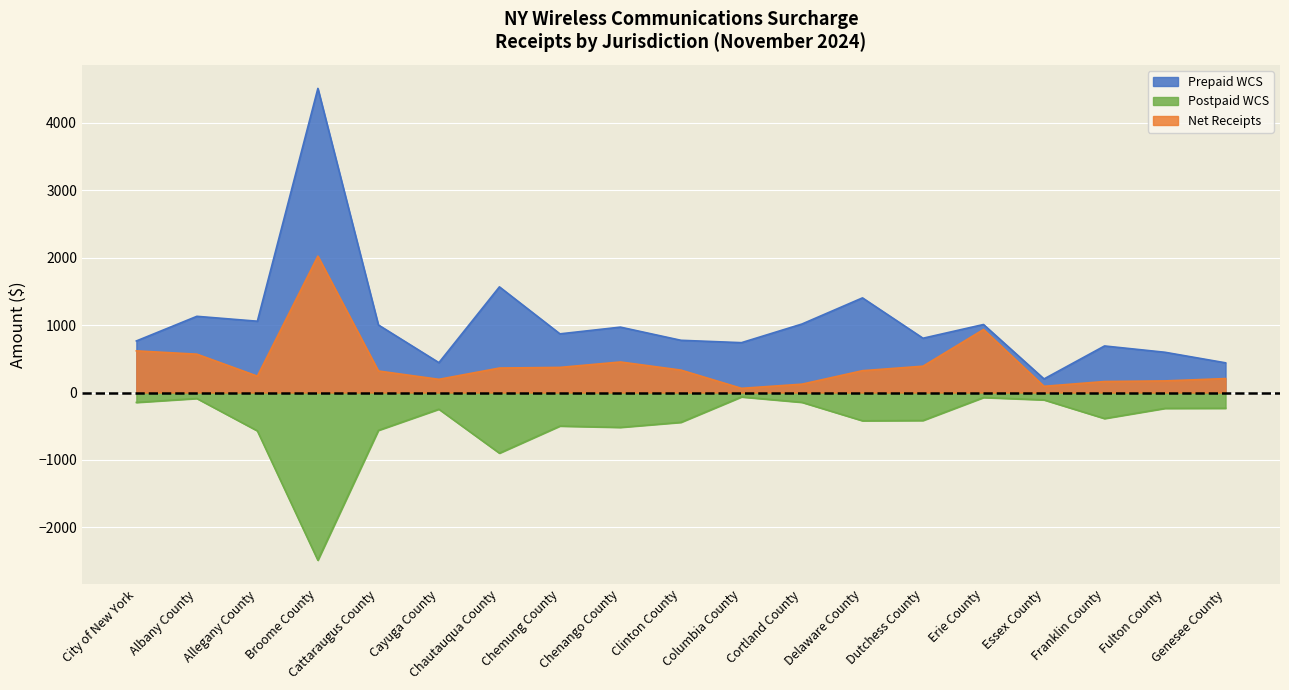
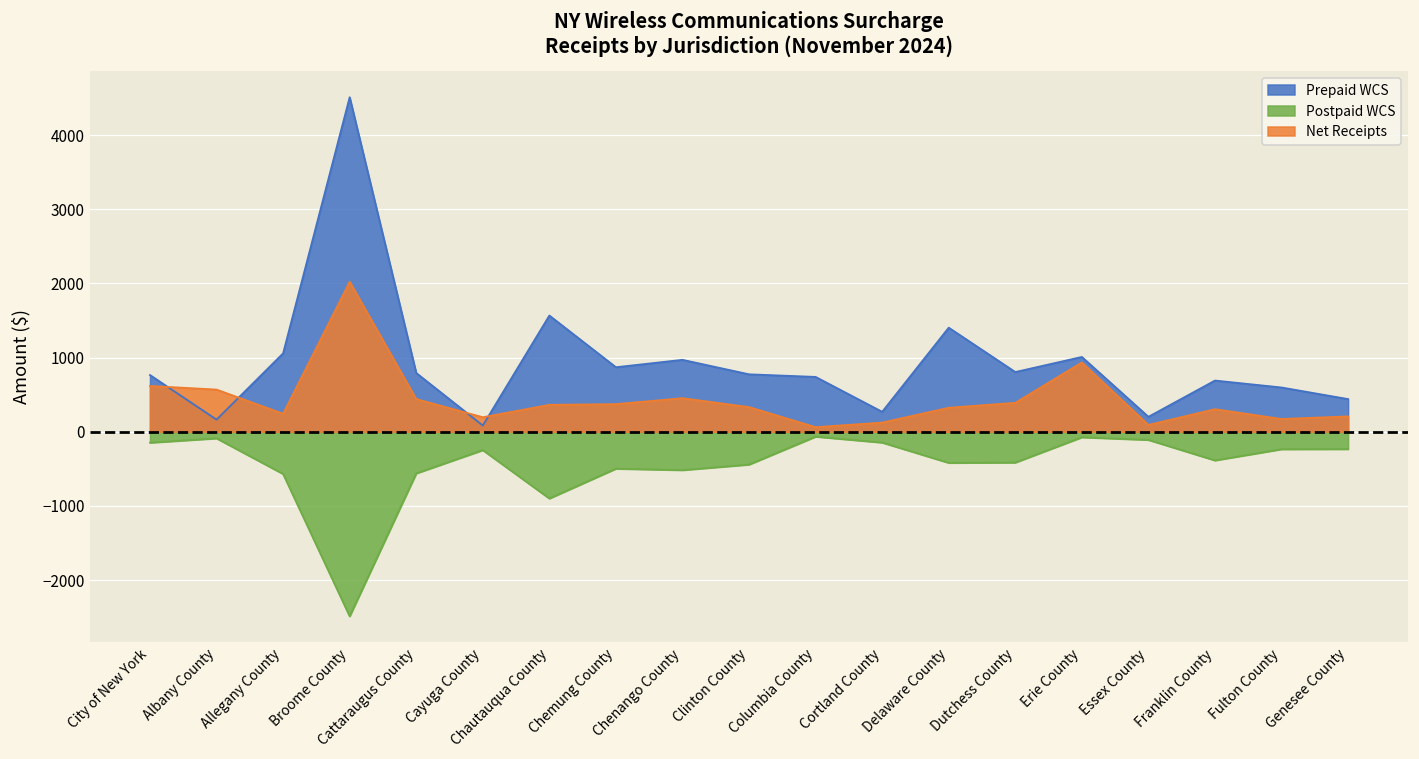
  {
    "Prepaid WCS": {
      "City of New York": 800,
-     "Albany County": 1100,
+     "Albany County": 200,
      "Allegany County": 1100,
      "Broome County": 4500,
-     "Cattaraugus County": 1000,
-     "Cayuga County": 400,
+     "Cattaraugus County": 800,
+     "Cayuga County": 100,
      "Chautauqua County": 1600,
      "Chemung County": 900,
      "Chenango County": 1000,
      "Clinton County": 800,
      "Columbia County": 700,
-     "Cortland County": 1000,
+     "Cortland County": 300,
      "Delaware County": 1400,
      "Dutchess County": 800,
      "Erie County": 1000,
      "Essex County": 200,
      "Franklin County": 700,
      "Fulton County": 600,
      "Genesee County": 400
    },
    "Net Receipts": {
      "City of New York": 600,
      "Albany County": 600,
      "Allegany County": 200,
      "Broome County": 2000,
-     "Cattaraugus County": 300,
+     "Cattaraugus County": 400,
      "Cayuga County": 200,
      "Chautauqua County": 400,
      "Chemung County": 400,
      "Chenango County": 500,
      "Clinton County": 300,
      "Columbia County": 100,
      "Cortland County": 100,
      "Delaware County": 300,
      "Dutchess County": 400,
      "Erie County": 900,
      "Essex County": 100,
-     "Franklin County": 200,
+     "Franklin County": 300,
      "Fulton County": 200,
      "Genesee County": 200
    }
  }
